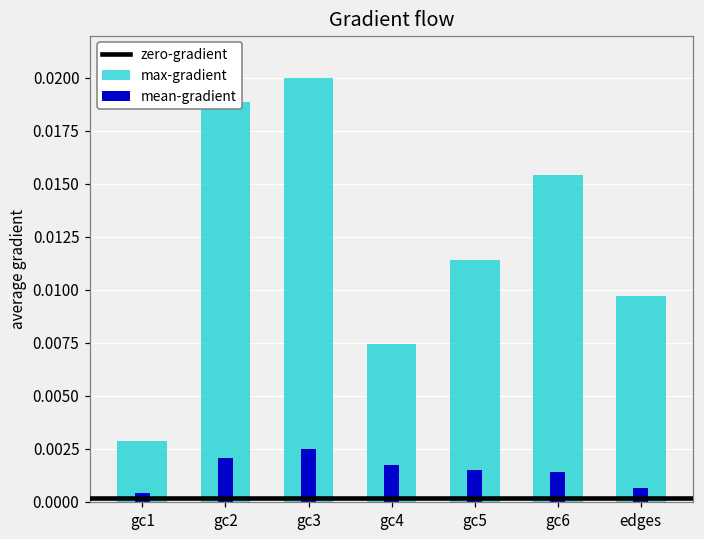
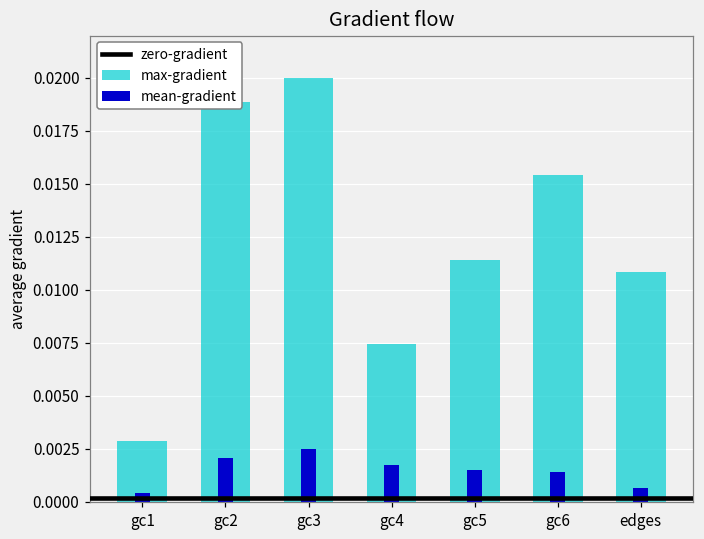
  {
    "max-gradient": {
      "gc1": 0.0029,
      "gc3": 0.0200,
      "gc4": 0.0074,
      "gc5": 0.0114,
      "gc6": 0.0154,
-     "edges": 0.0097
+     "edges": 0.0109
    }
  }
